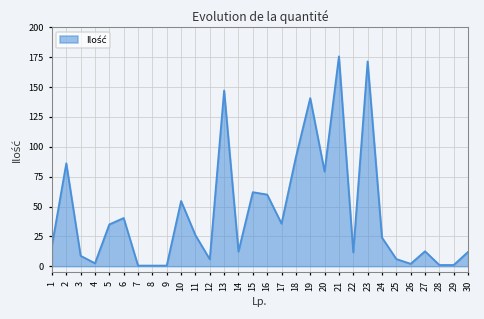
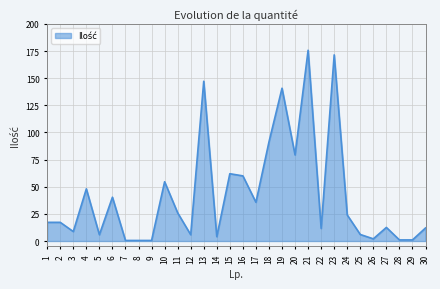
  {
    "1": 17,
-   "2": 86,
+   "2": 17,
    "3": 9,
-   "4": 2,
-   "5": 35,
+   "4": 48,
+   "5": 6,
    "6": 40,
    "7": 1,
    "8": 1,
    "9": 1,
    "10": 55,
    "11": 26,
    "12": 6,
    "13": 147,
-   "14": 12,
+   "14": 4,
    "15": 62,
    "16": 60,
    "17": 36,
    "18": 91,
    "19": 141,
    "20": 79,
    "21": 176,
    "22": 12,
    "23": 172,
    "24": 24,
    "25": 6,
    "26": 2,
    "27": 13,
    "28": 1,
    "29": 1,
    "30": 12
  }
